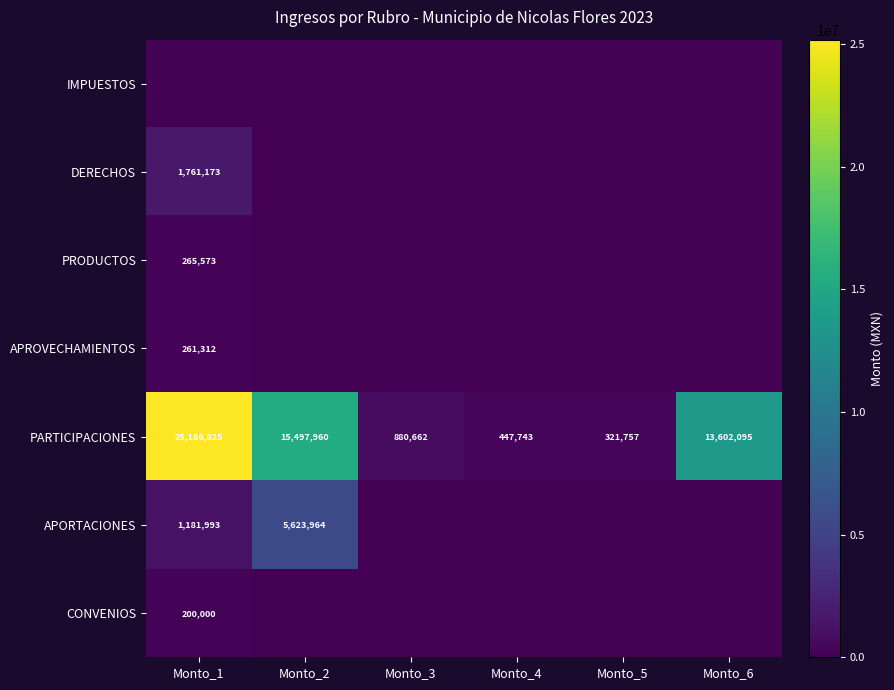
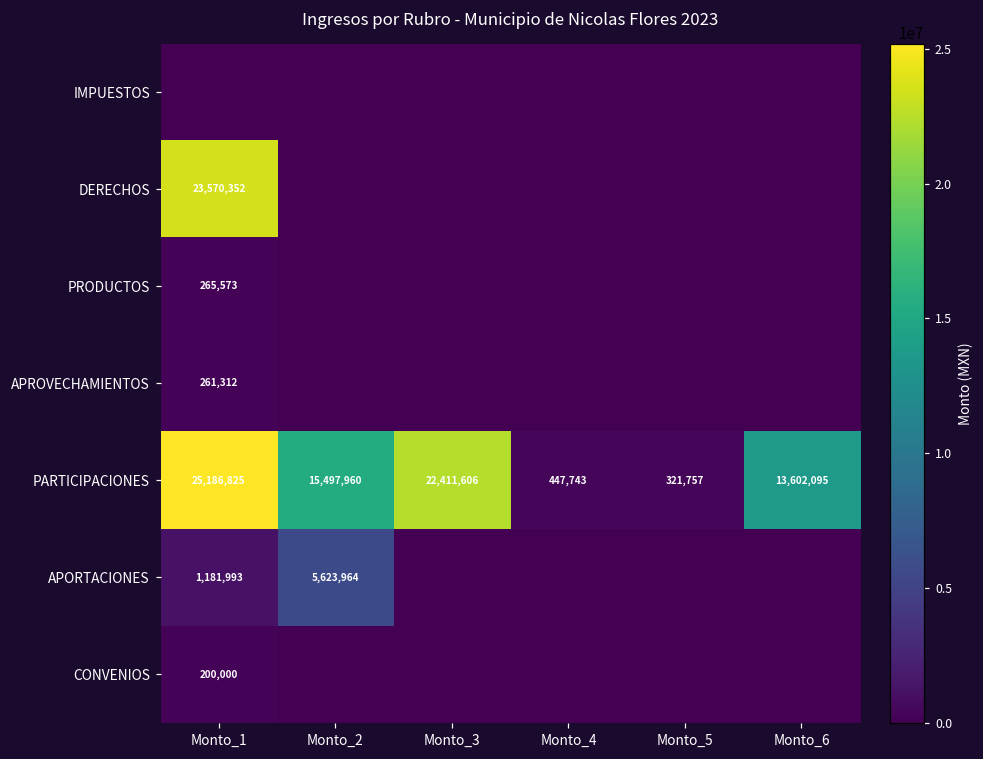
  {
    "DERECHOS": {
-     "Monto_1": "1,761,173"
+     "Monto_1": "23,570,352"
    },
    "PRODUCTOS": {
      "Monto_1": "265,573"
    },
    "APROVECHAMIENTOS": {
      "Monto_1": "261,312"
    },
    "PARTICIPACIONES": {
      "Monto_1": "25,186,825",
      "Monto_2": "15,497,960",
-     "Monto_3": "880,662",
+     "Monto_3": "22,411,606",
      "Monto_4": "447,743",
      "Monto_5": "321,757",
      "Monto_6": "13,602,095"
    },
    "APORTACIONES": {
      "Monto_1": "1,181,993",
      "Monto_2": "5,623,964"
    },
    "CONVENIOS": {
      "Monto_1": "200,000"
    }
  }
